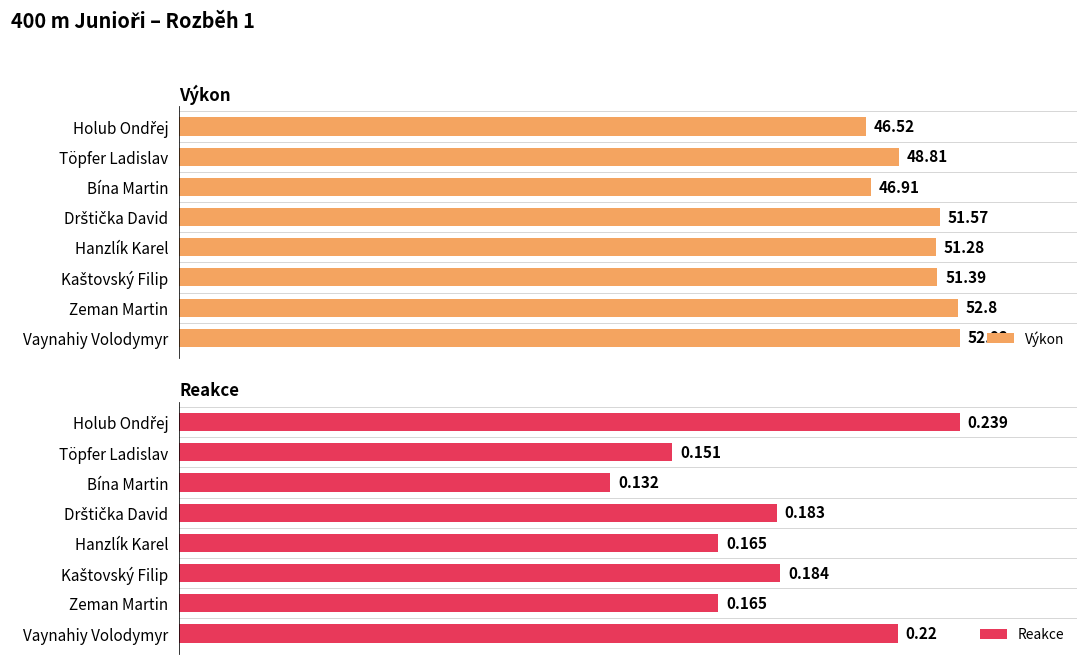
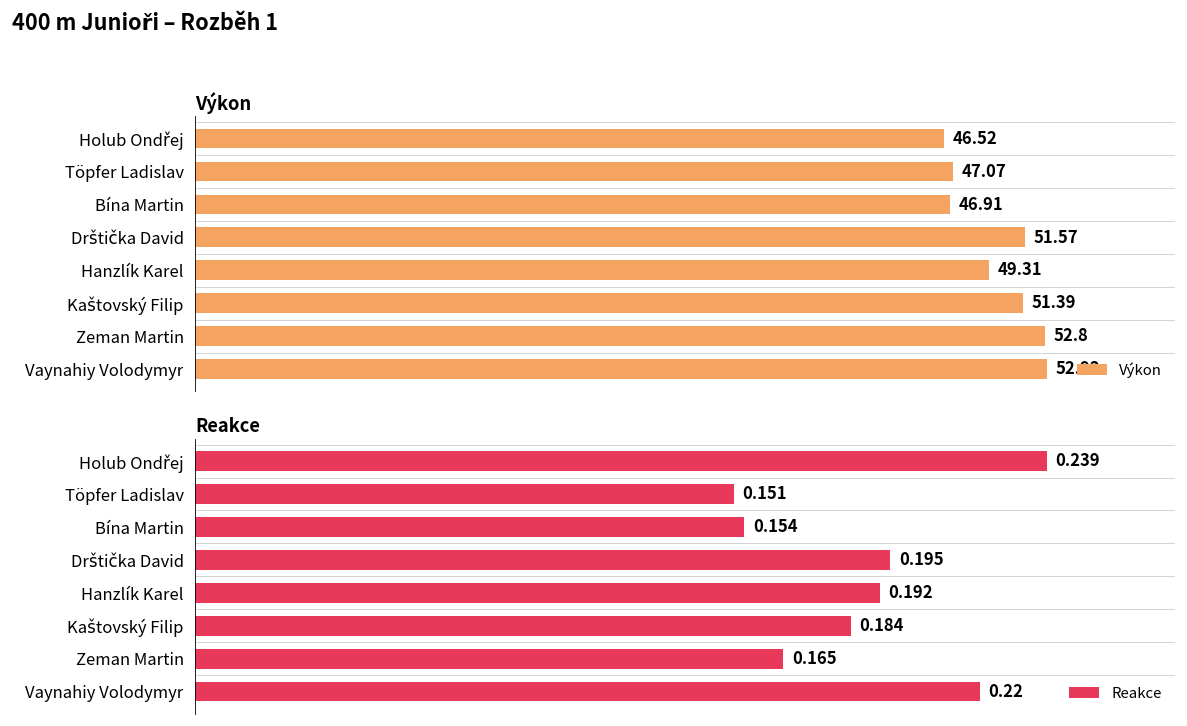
  {
    "Výkon": {
      "Holub Ondřej": 46.52,
-     "Töpfer Ladislav": 48.81,
+     "Töpfer Ladislav": 47.07,
      "Bína Martin": 46.91,
      "Drštička David": 51.57,
-     "Hanzlík Karel": 51.28,
+     "Hanzlík Karel": 49.31,
      "Kaštovský Filip": 51.39,
      "Zeman Martin": 52.8,
      "Vaynahiy Volodymyr": 52.92
    },
    "Reakce": {
      "Holub Ondřej": 0.239,
      "Töpfer Ladislav": 0.151,
-     "Bína Martin": 0.132,
-     "Drštička David": 0.183,
-     "Hanzlík Karel": 0.165,
+     "Bína Martin": 0.154,
+     "Drštička David": 0.195,
+     "Hanzlík Karel": 0.192,
      "Kaštovský Filip": 0.184,
      "Zeman Martin": 0.165,
      "Vaynahiy Volodymyr": 0.22
    }
  }
